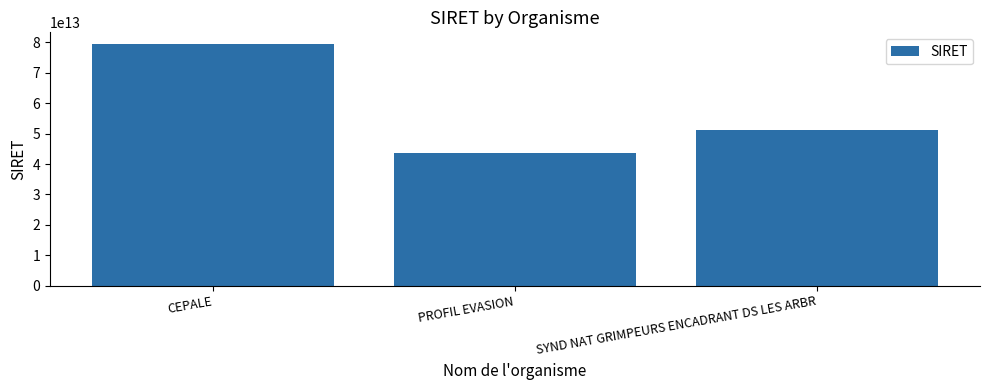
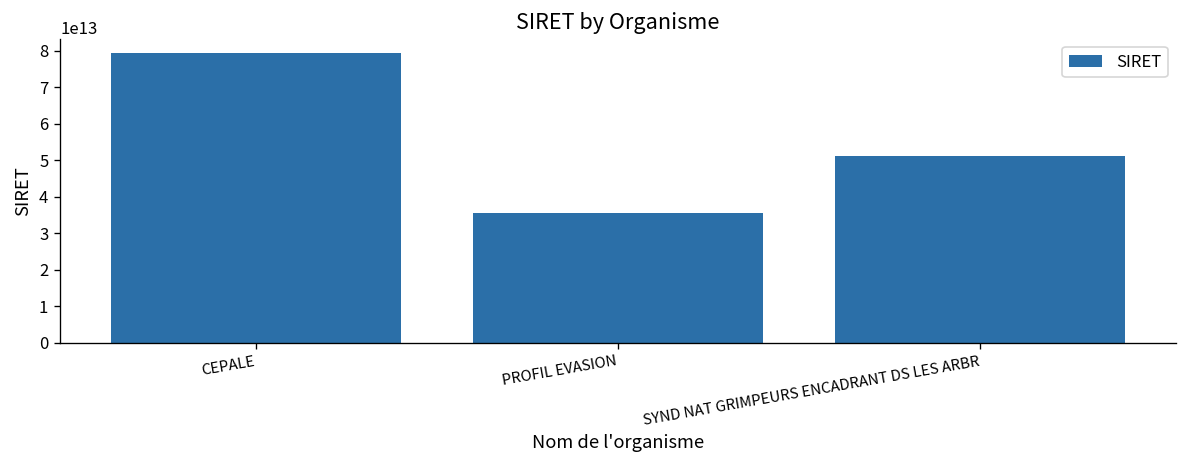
  {
    "CEPALE": 79000000000000,
-   "PROFIL EVASION": 44000000000000,
+   "PROFIL EVASION": 36000000000000,
    "SYND NAT GRIMPEURS ENCADRANT DS LES ARBR": 51000000000000
  }
